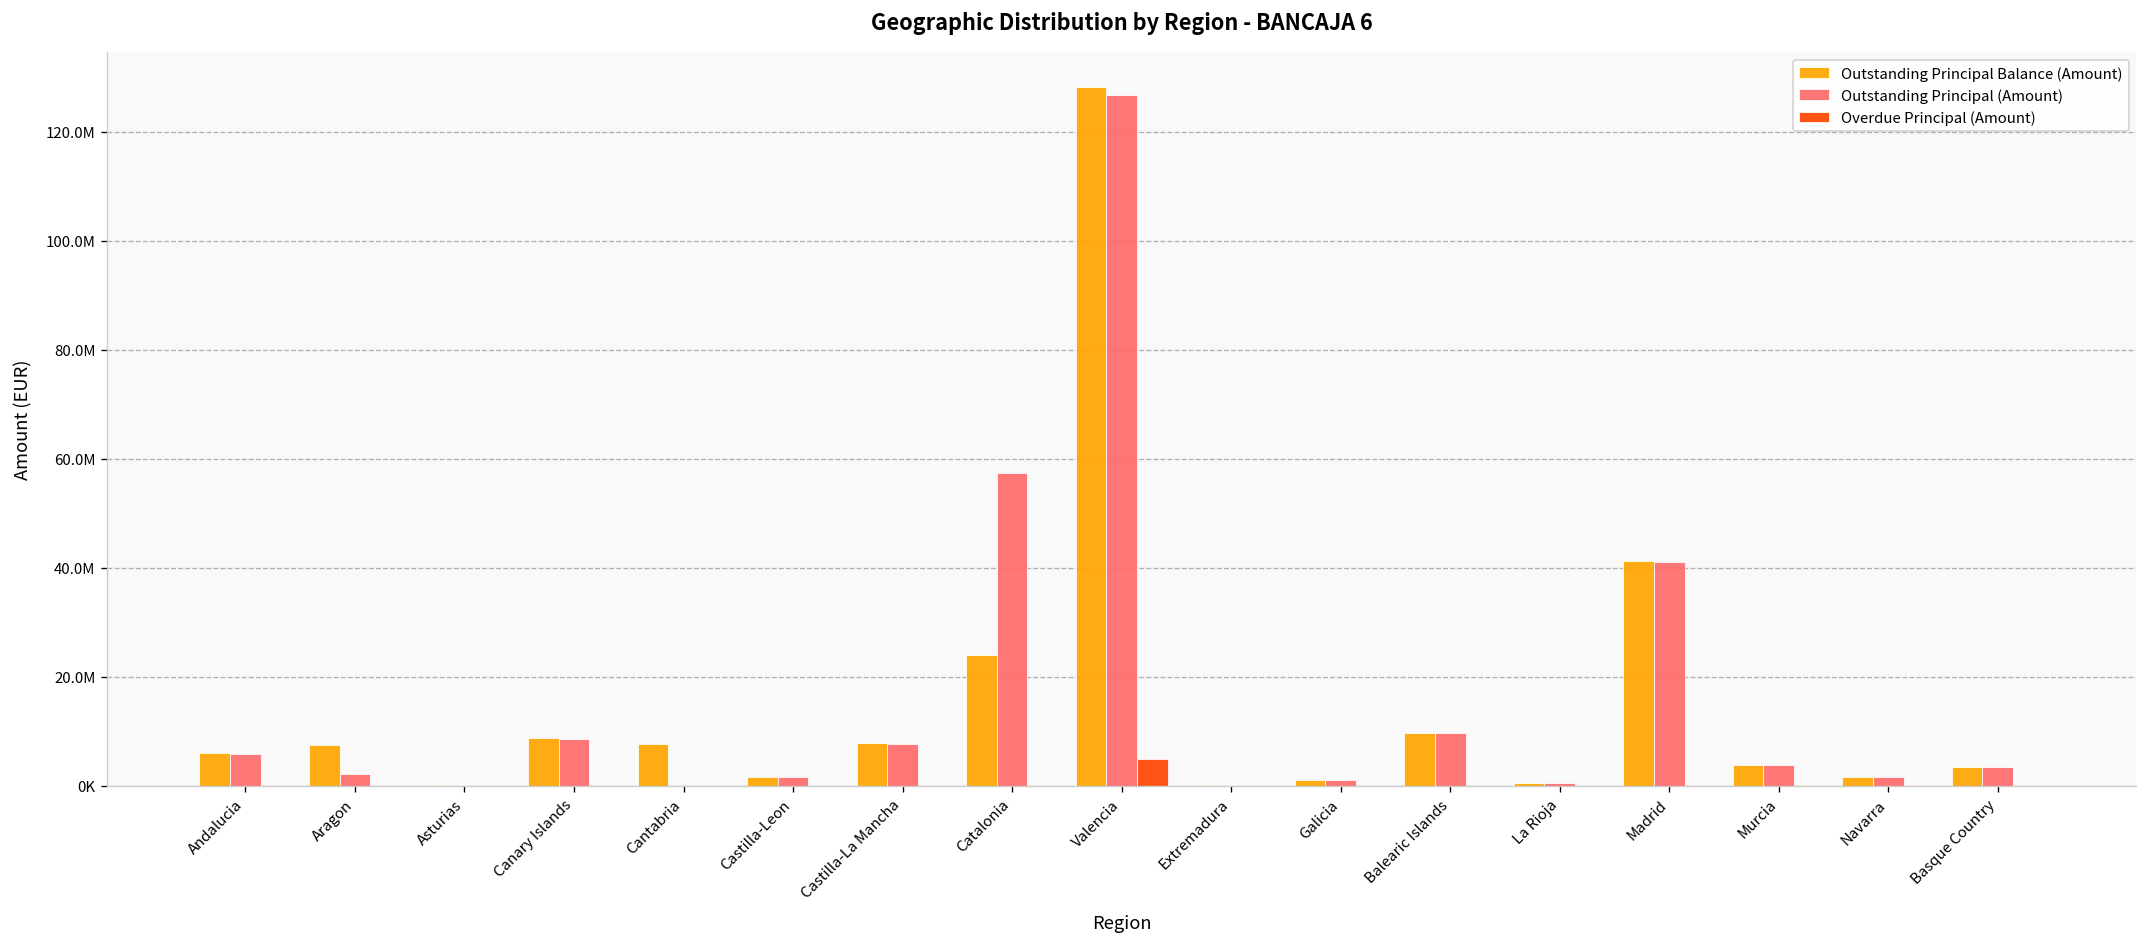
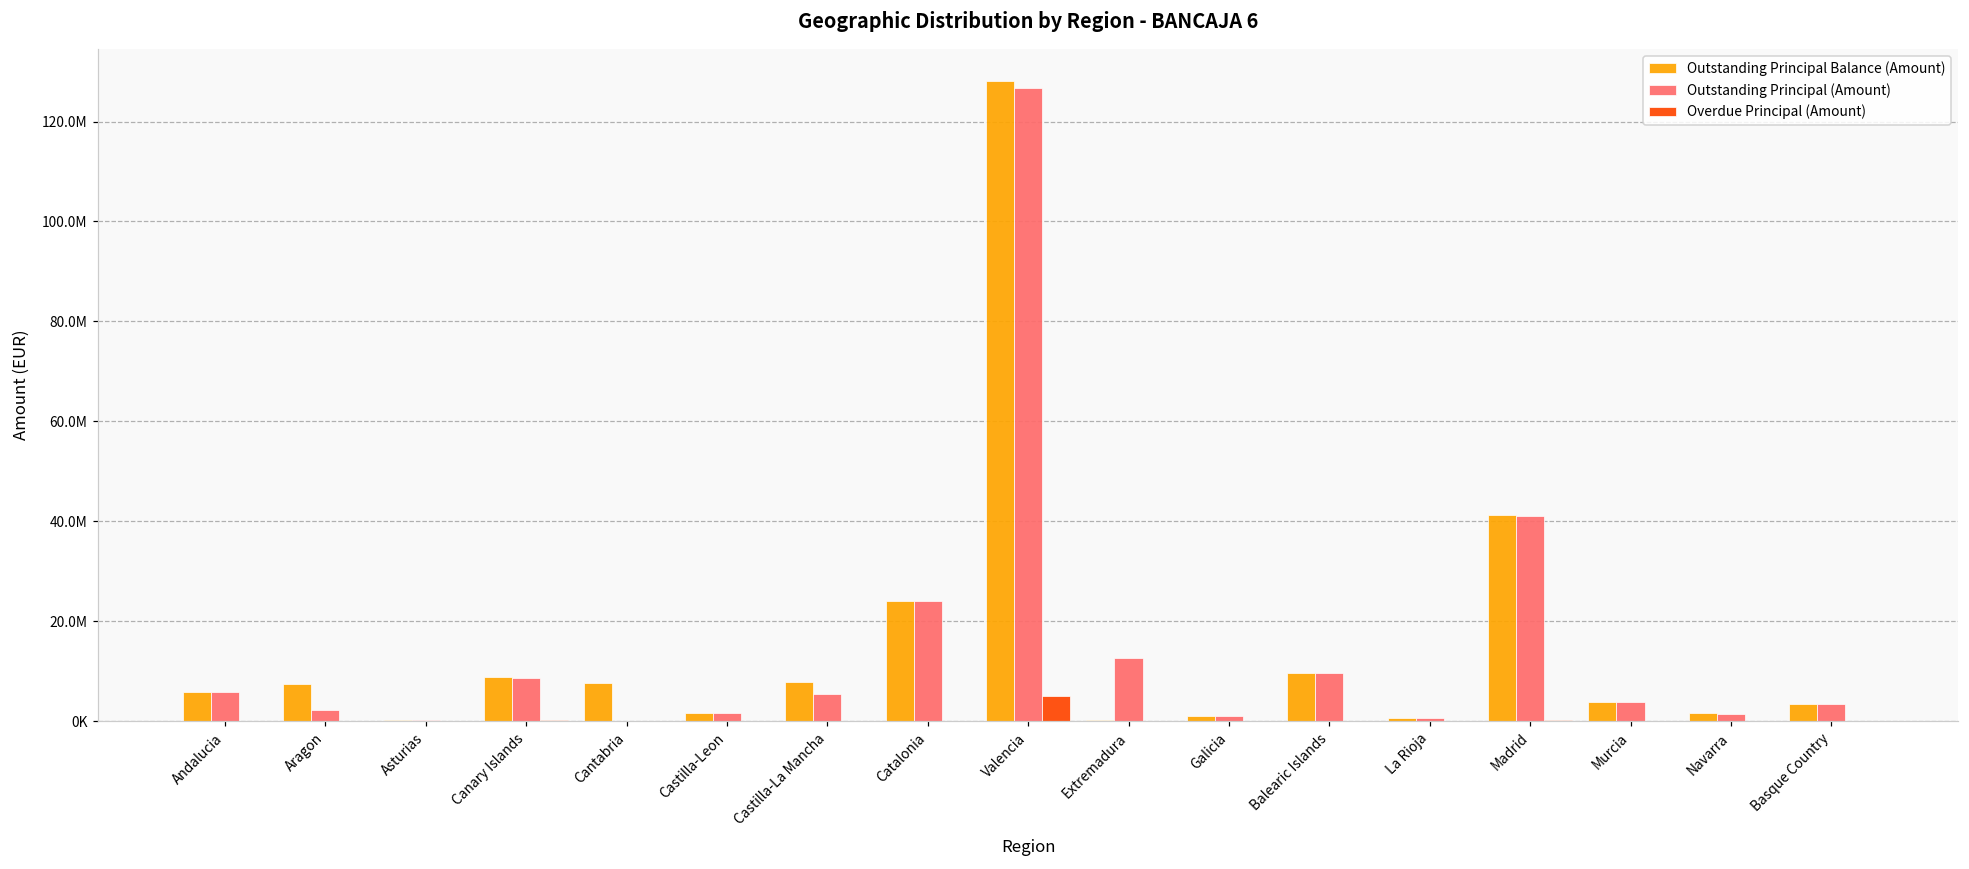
  {
    "Outstanding Principal Balance (Amount)": {
      "Andalucia": 6000000,
      "Aragon": 7000000,
      "Canary Islands": 9000000,
      "Cantabria": 8000000,
      "Castilla-Leon": 2000000,
      "Castilla-La Mancha": 8000000,
      "Catalonia": 24000000,
      "Valencia": 128000000,
      "Galicia": 1000000,
      "Balearic Islands": 10000000,
      "La Rioja": 1000000,
      "Madrid": 41000000,
      "Murcia": 4000000,
      "Navarra": 2000000,
      "Basque Country": 3000000
    },
    "Outstanding Principal (Amount)": {
      "Andalucia": 6000000,
      "Aragon": 2000000,
      "Canary Islands": 9000000,
      "Castilla-Leon": 2000000,
-     "Castilla-La Mancha": 8000000,
-     "Catalonia": 57000000,
+     "Castilla-La Mancha": 5000000,
+     "Catalonia": 24000000,
      "Valencia": 127000000,
-     "Extremadura": 0,
+     "Extremadura": 13000000,
      "Galicia": 1000000,
      "Balearic Islands": 10000000,
      "La Rioja": 1000000,
      "Madrid": 41000000,
      "Murcia": 4000000,
      "Navarra": 1000000,
      "Basque Country": 3000000
    },
    "Overdue Principal (Amount)": {
      "Asturias": 0,
      "Cantabria": 0,
      "Valencia": 5000000,
      "La Rioja": 0
    }
  }
